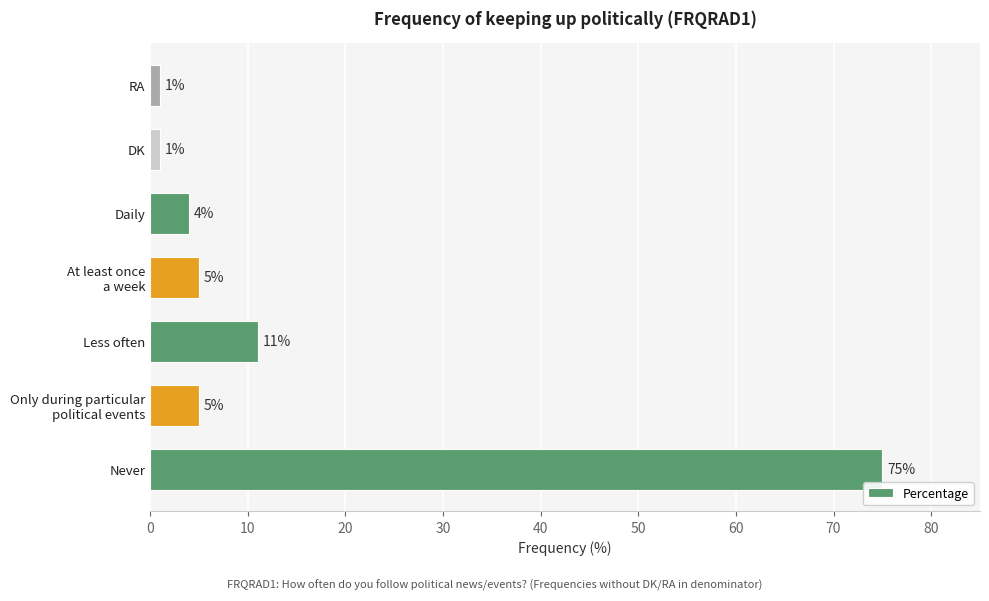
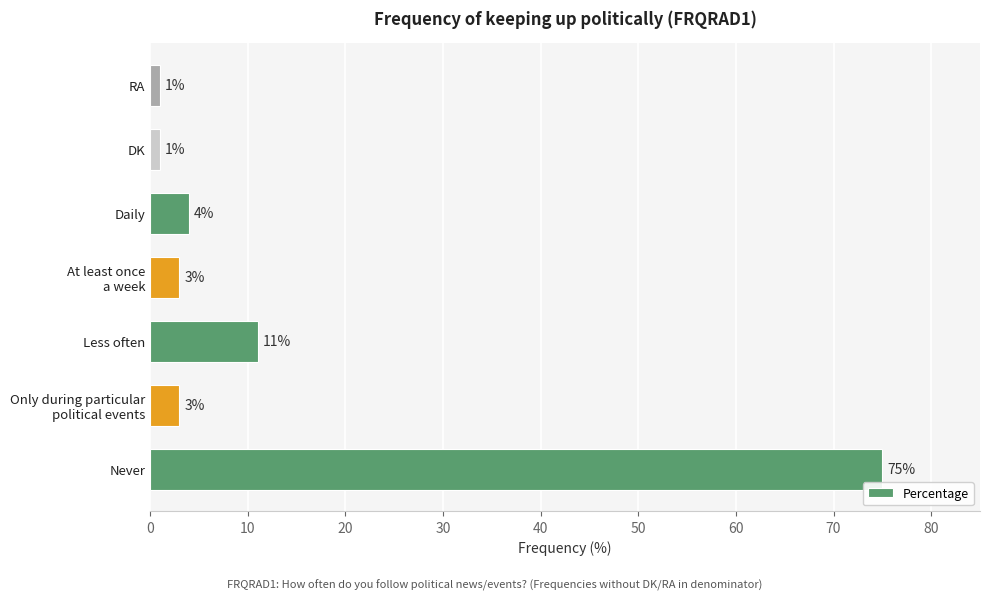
  {
    "RA": "1%",
    "DK": "1%",
    "Daily": "4%",
-   "At least once a week": "5%",
+   "At least once a week": "3%",
    "Less often": "11%",
-   "Only during particular political events": "5%",
+   "Only during particular political events": "3%",
    "Never": "75%"
  }
